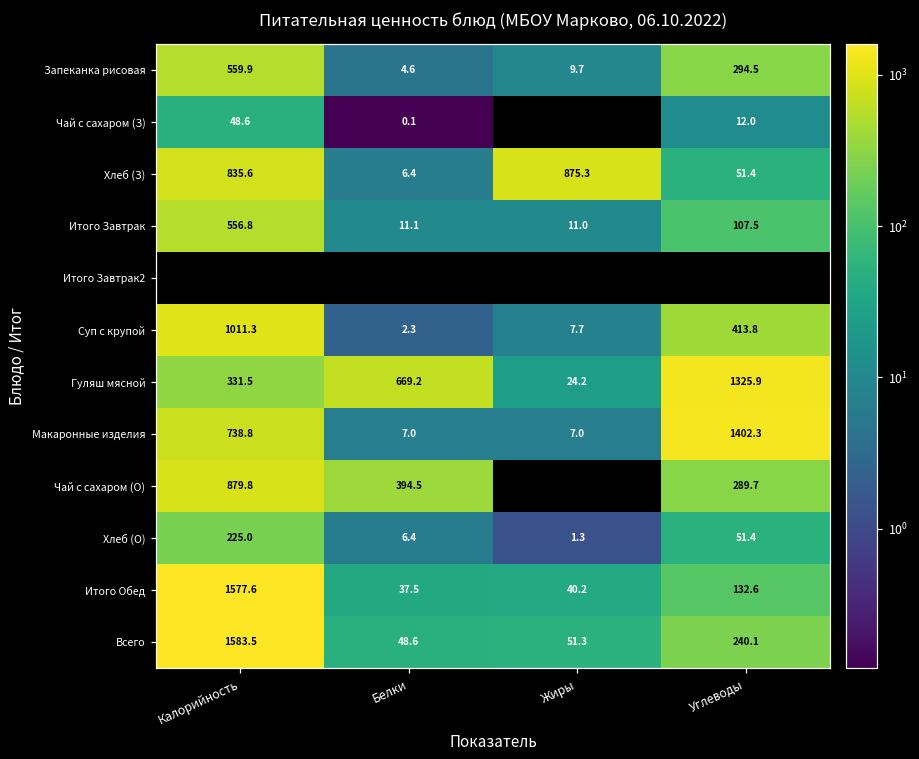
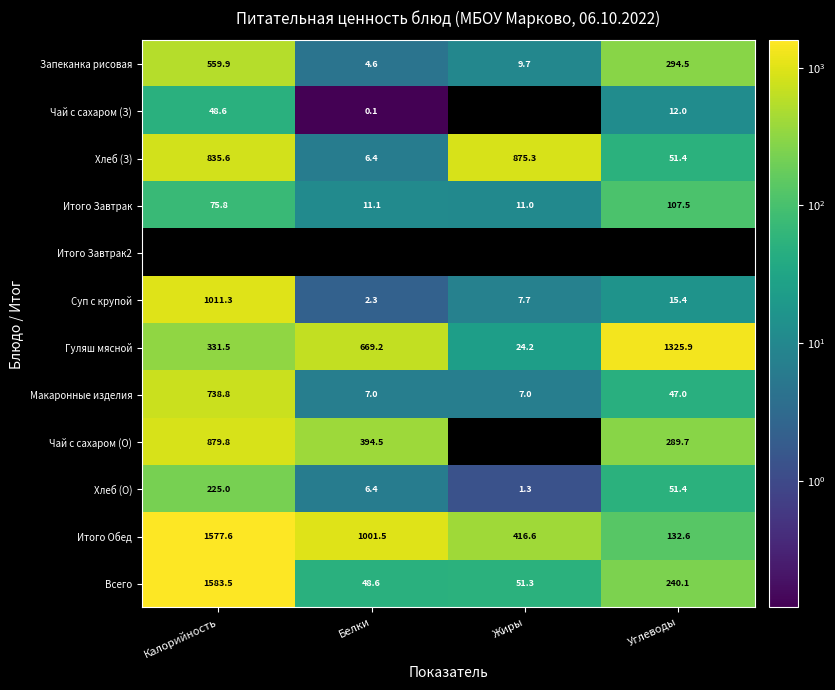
  {
    "Запеканка рисовая": {
      "Калорийность": 559.9,
      "Белки": 4.6,
      "Жиры": 9.7,
      "Углеводы": 294.5
    },
    "Чай с сахаром (З)": {
      "Калорийность": 48.6,
      "Белки": 0.1,
      "Углеводы": 12.0
    },
    "Хлеб (З)": {
      "Калорийность": 835.6,
      "Белки": 6.4,
      "Жиры": 875.3,
      "Углеводы": 51.4
    },
    "Итого Завтрак": {
-     "Калорийность": 556.8,
+     "Калорийность": 75.8,
      "Белки": 11.1,
      "Жиры": 11.0,
      "Углеводы": 107.5
    },
    "Суп с крупой": {
      "Калорийность": 1011.3,
      "Белки": 2.3,
      "Жиры": 7.7,
-     "Углеводы": 413.8
+     "Углеводы": 15.4
    },
    "Гуляш мясной": {
      "Калорийность": 331.5,
      "Белки": 669.2,
      "Жиры": 24.2,
      "Углеводы": 1325.9
    },
    "Макаронные изделия": {
      "Калорийность": 738.8,
      "Белки": 7.0,
      "Жиры": 7.0,
-     "Углеводы": 1402.3
+     "Углеводы": 47.0
    },
    "Чай с сахаром (О)": {
      "Калорийность": 879.8,
      "Белки": 394.5,
      "Углеводы": 289.7
    },
    "Хлеб (О)": {
      "Калорийность": 225.0,
      "Белки": 6.4,
      "Жиры": 1.3,
      "Углеводы": 51.4
    },
    "Итого Обед": {
      "Калорийность": 1577.6,
-     "Белки": 37.5,
-     "Жиры": 40.2,
+     "Белки": 1001.5,
+     "Жиры": 416.6,
      "Углеводы": 132.6
    },
    "Всего": {
      "Калорийность": 1583.5,
      "Белки": 48.6,
      "Жиры": 51.3,
      "Углеводы": 240.1
    }
  }
